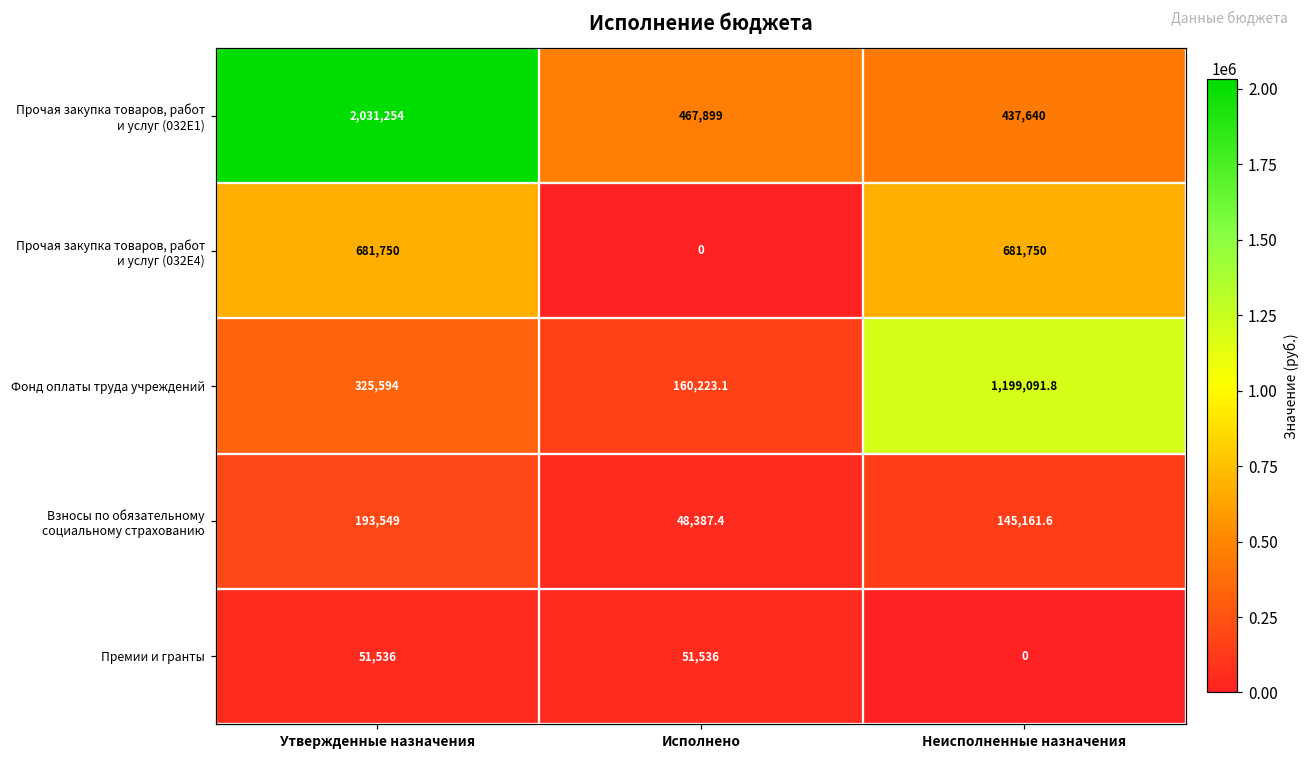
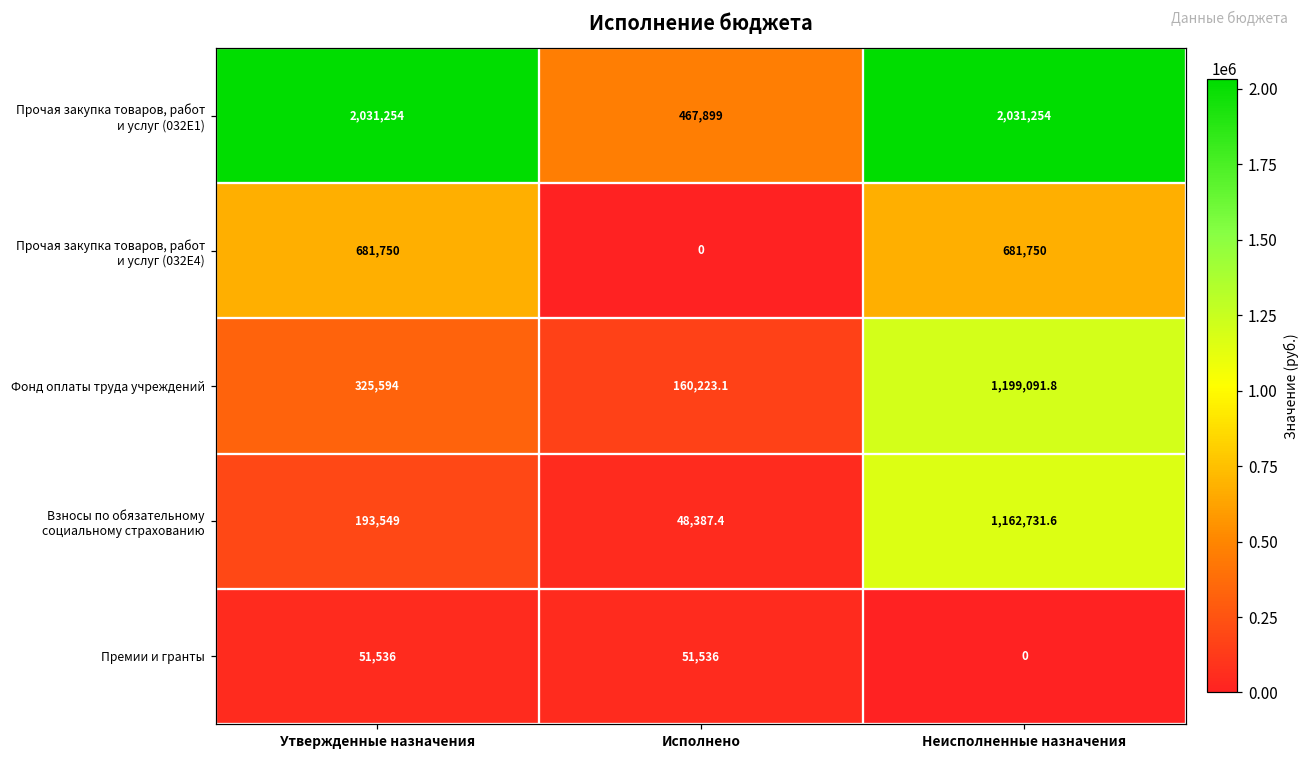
  {
    "Прочая закупка товаров, работ и услуг (032E1)": {
      "Утвержденные назначения": "2,031,254",
      "Исполнено": "467,899",
-     "Неисполненные назначения": "437,640"
+     "Неисполненные назначения": "2,031,254"
    },
    "Прочая закупка товаров, работ и услуг (032E4)": {
      "Утвержденные назначения": "681,750",
      "Исполнено": "0",
      "Неисполненные назначения": "681,750"
    },
    "Фонд оплаты труда учреждений": {
      "Утвержденные назначения": "325,594",
      "Исполнено": "160,223.1",
      "Неисполненные назначения": "1,199,091.8"
    },
    "Взносы по обязательному социальному страхованию": {
      "Утвержденные назначения": "193,549",
      "Исполнено": "48,387.4",
-     "Неисполненные назначения": "145,161.6"
+     "Неисполненные назначения": "1,162,731.6"
    },
    "Премии и гранты": {
      "Утвержденные назначения": "51,536",
      "Исполнено": "51,536",
      "Неисполненные назначения": "0"
    }
  }
